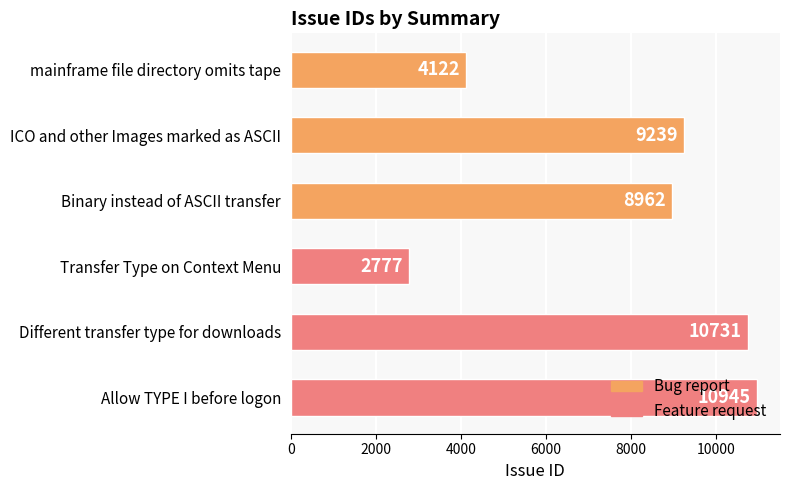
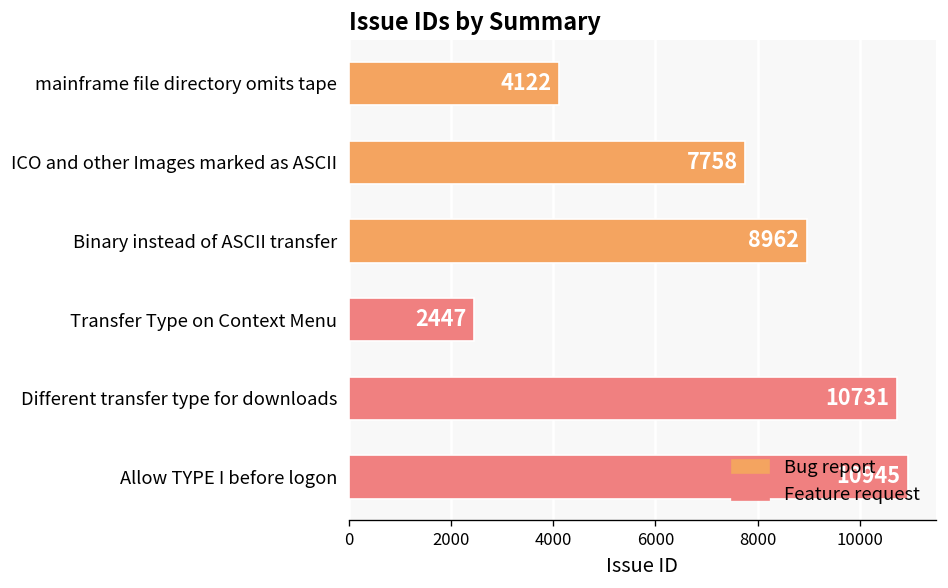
  {
    "mainframe file directory omits tape": 4122,
-   "ICO and other Images marked as ASCII": 9239,
+   "ICO and other Images marked as ASCII": 7758,
    "Binary instead of ASCII transfer": 8962,
-   "Transfer Type on Context Menu": 2777,
+   "Transfer Type on Context Menu": 2447,
    "Different transfer type for downloads": 10731,
    "Allow TYPE I before logon": 10945
  }
